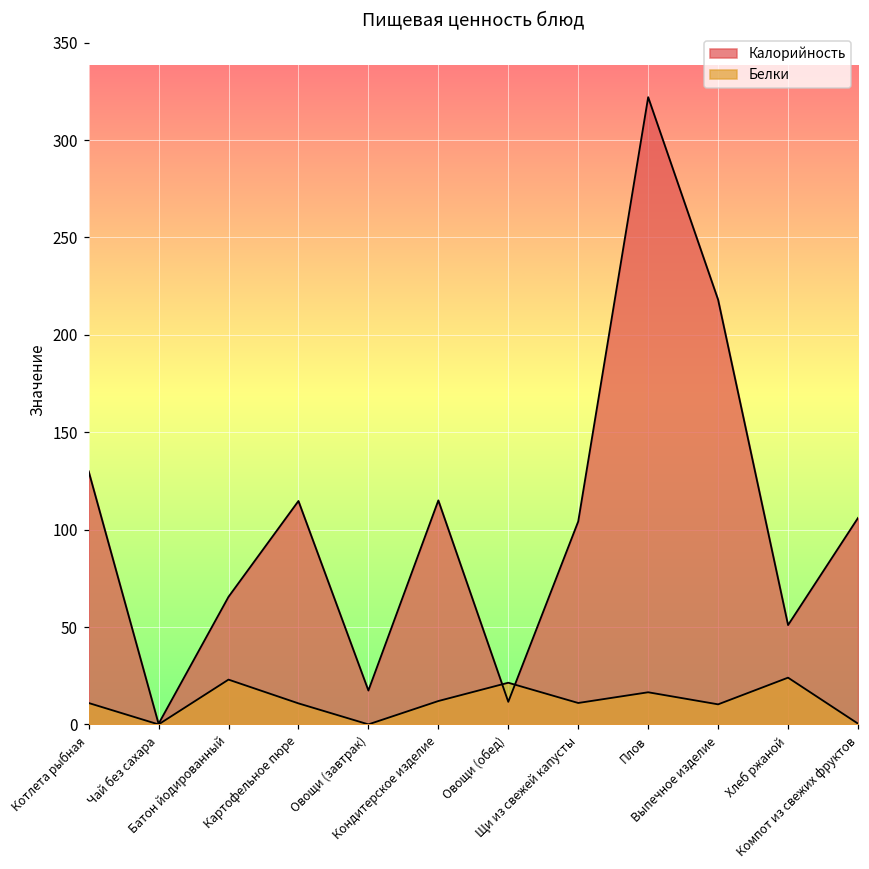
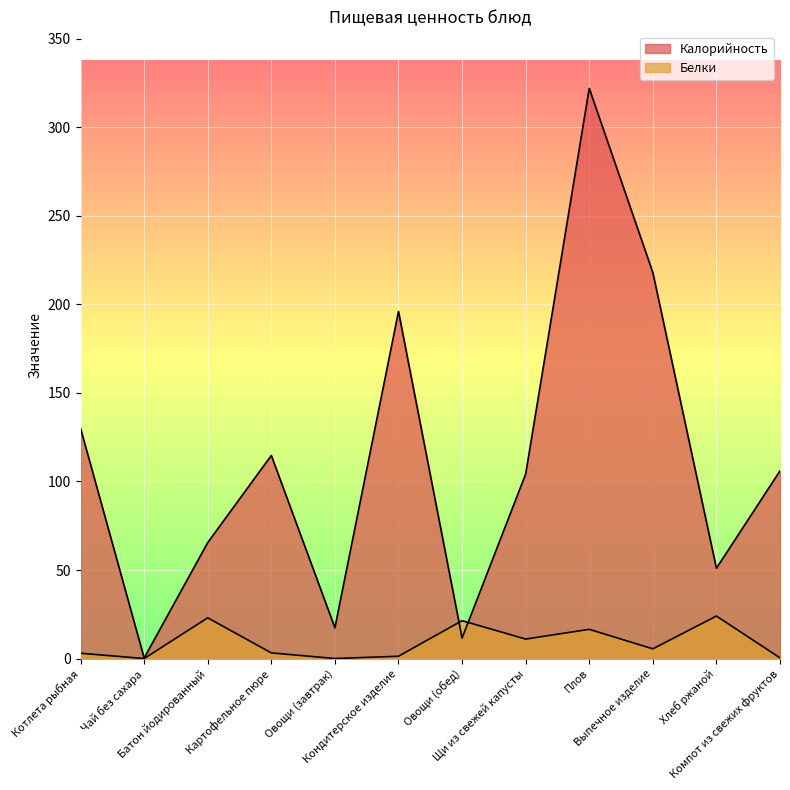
  {
    "Калорийность": {
      "Котлета рыбная": 130,
      "Батон йодированный": 66,
      "Картофельное пюре": 115,
      "Овощи (завтрак)": 17,
-     "Кондитерское изделие": 115,
+     "Кондитерское изделие": 196,
      "Овощи (обед)": 12,
      "Щи из свежей капусты": 104,
      "Плов": 322,
      "Выпечное изделие": 218,
      "Хлеб ржаной": 51,
      "Компот из свежих фруктов": 106
    },
    "Белки": {
-     "Котлета рыбная": 11,
+     "Котлета рыбная": 3,
      "Батон йодированный": 23,
-     "Картофельное пюре": 11,
+     "Картофельное пюре": 3,
      "Овощи (завтрак)": 0,
-     "Кондитерское изделие": 12,
+     "Кондитерское изделие": 1,
      "Овощи (обед)": 21,
      "Щи из свежей капусты": 11,
      "Плов": 17,
-     "Выпечное изделие": 10,
+     "Выпечное изделие": 6,
      "Хлеб ржаной": 24,
      "Компот из свежих фруктов": 0
    }
  }
